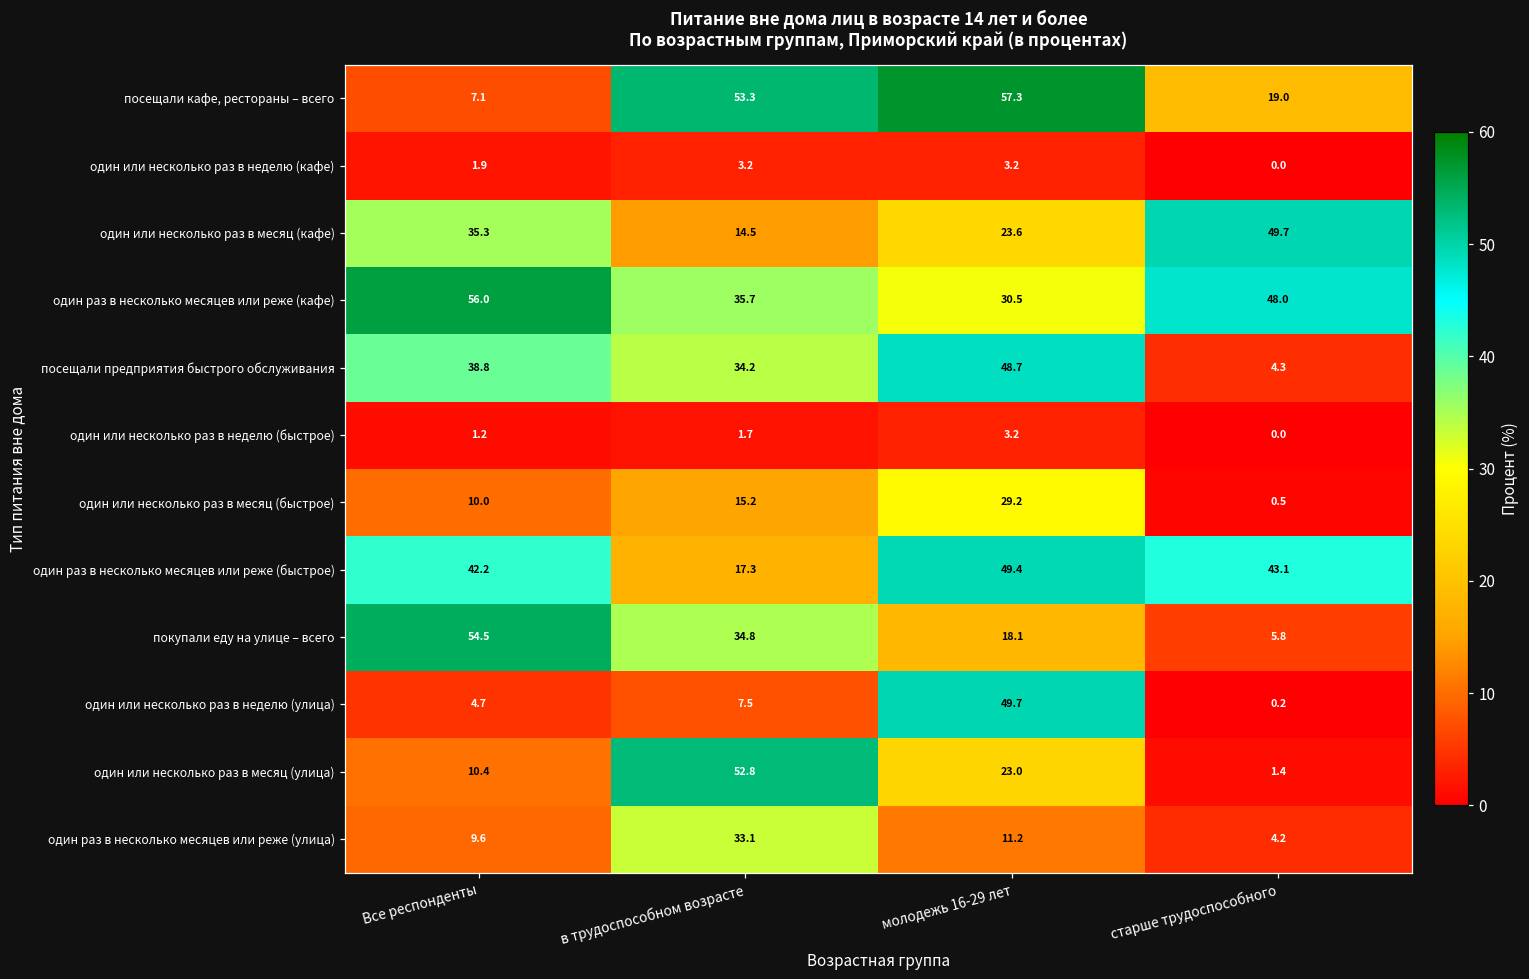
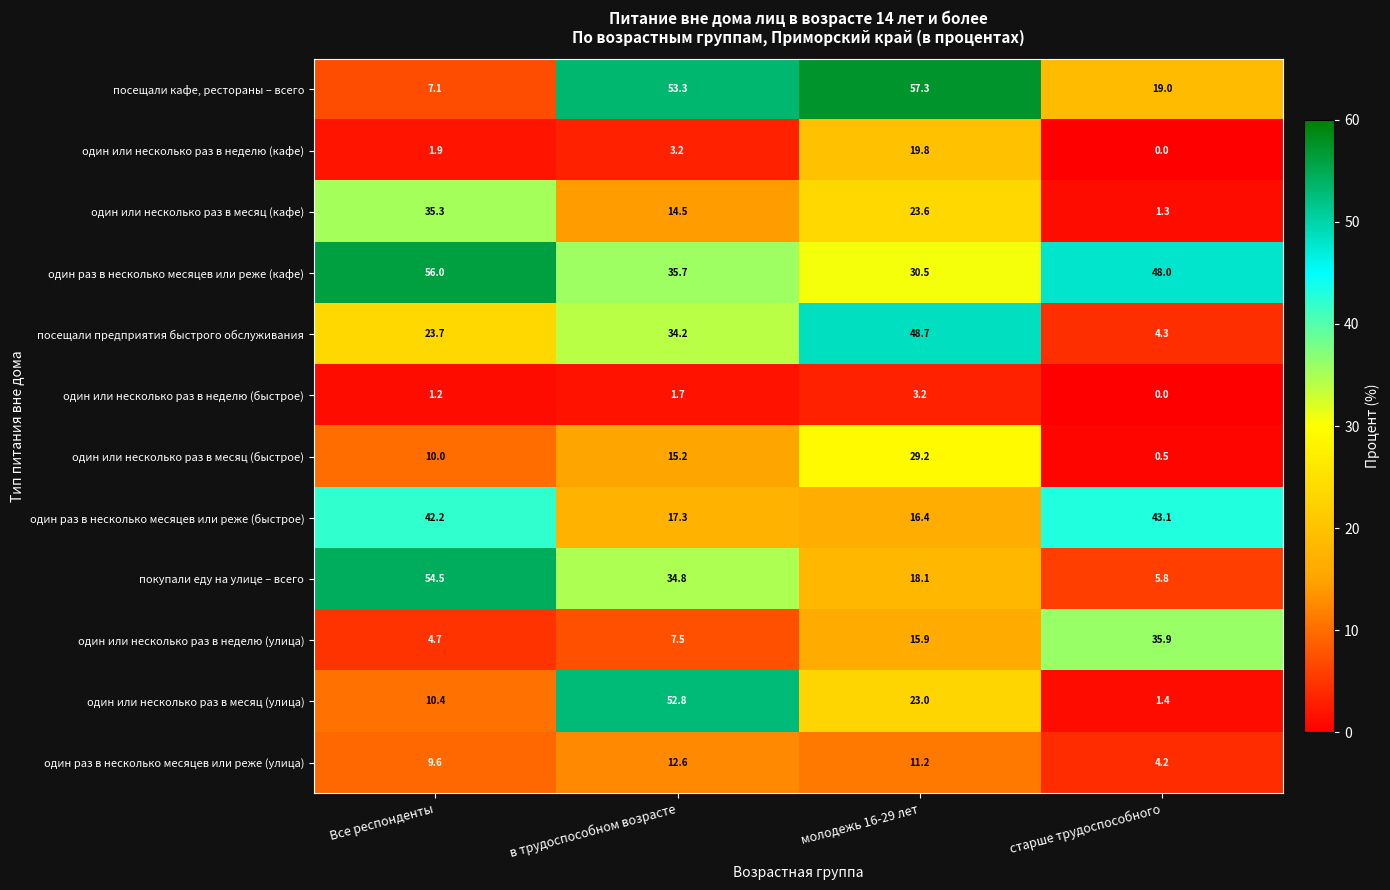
  {
    "посещали кафе, рестораны – всего": {
      "Все респонденты": 7.1,
      "в трудоспособном возрасте": 53.3,
      "молодежь 16-29 лет": 57.3,
      "старше трудоспособного": 19.0
    },
    "один или несколько раз в неделю (кафе)": {
      "Все респонденты": 1.9,
      "в трудоспособном возрасте": 3.2,
-     "молодежь 16-29 лет": 3.2,
+     "молодежь 16-29 лет": 19.8,
      "старше трудоспособного": 0.0
    },
    "один или несколько раз в месяц (кафе)": {
      "Все респонденты": 35.3,
      "в трудоспособном возрасте": 14.5,
      "молодежь 16-29 лет": 23.6,
-     "старше трудоспособного": 49.7
+     "старше трудоспособного": 1.3
    },
    "один раз в несколько месяцев или реже (кафе)": {
      "Все респонденты": 56.0,
      "в трудоспособном возрасте": 35.7,
      "молодежь 16-29 лет": 30.5,
      "старше трудоспособного": 48.0
    },
    "посещали предприятия быстрого обслуживания": {
-     "Все респонденты": 38.8,
+     "Все респонденты": 23.7,
      "в трудоспособном возрасте": 34.2,
      "молодежь 16-29 лет": 48.7,
      "старше трудоспособного": 4.3
    },
    "один или несколько раз в неделю (быстрое)": {
      "Все респонденты": 1.2,
      "в трудоспособном возрасте": 1.7,
      "молодежь 16-29 лет": 3.2,
      "старше трудоспособного": 0.0
    },
    "один или несколько раз в месяц (быстрое)": {
      "Все респонденты": 10.0,
      "в трудоспособном возрасте": 15.2,
      "молодежь 16-29 лет": 29.2,
      "старше трудоспособного": 0.5
    },
    "один раз в несколько месяцев или реже (быстрое)": {
      "Все респонденты": 42.2,
      "в трудоспособном возрасте": 17.3,
-     "молодежь 16-29 лет": 49.4,
+     "молодежь 16-29 лет": 16.4,
      "старше трудоспособного": 43.1
    },
    "покупали еду на улице – всего": {
      "Все респонденты": 54.5,
      "в трудоспособном возрасте": 34.8,
      "молодежь 16-29 лет": 18.1,
      "старше трудоспособного": 5.8
    },
    "один или несколько раз в неделю (улица)": {
      "Все респонденты": 4.7,
      "в трудоспособном возрасте": 7.5,
-     "молодежь 16-29 лет": 49.7,
-     "старше трудоспособного": 0.2
+     "молодежь 16-29 лет": 15.9,
+     "старше трудоспособного": 35.9
    },
    "один или несколько раз в месяц (улица)": {
      "Все респонденты": 10.4,
      "в трудоспособном возрасте": 52.8,
      "молодежь 16-29 лет": 23.0,
      "старше трудоспособного": 1.4
    },
    "один раз в несколько месяцев или реже (улица)": {
      "Все респонденты": 9.6,
-     "в трудоспособном возрасте": 33.1,
+     "в трудоспособном возрасте": 12.6,
      "молодежь 16-29 лет": 11.2,
      "старше трудоспособного": 4.2
    }
  }
